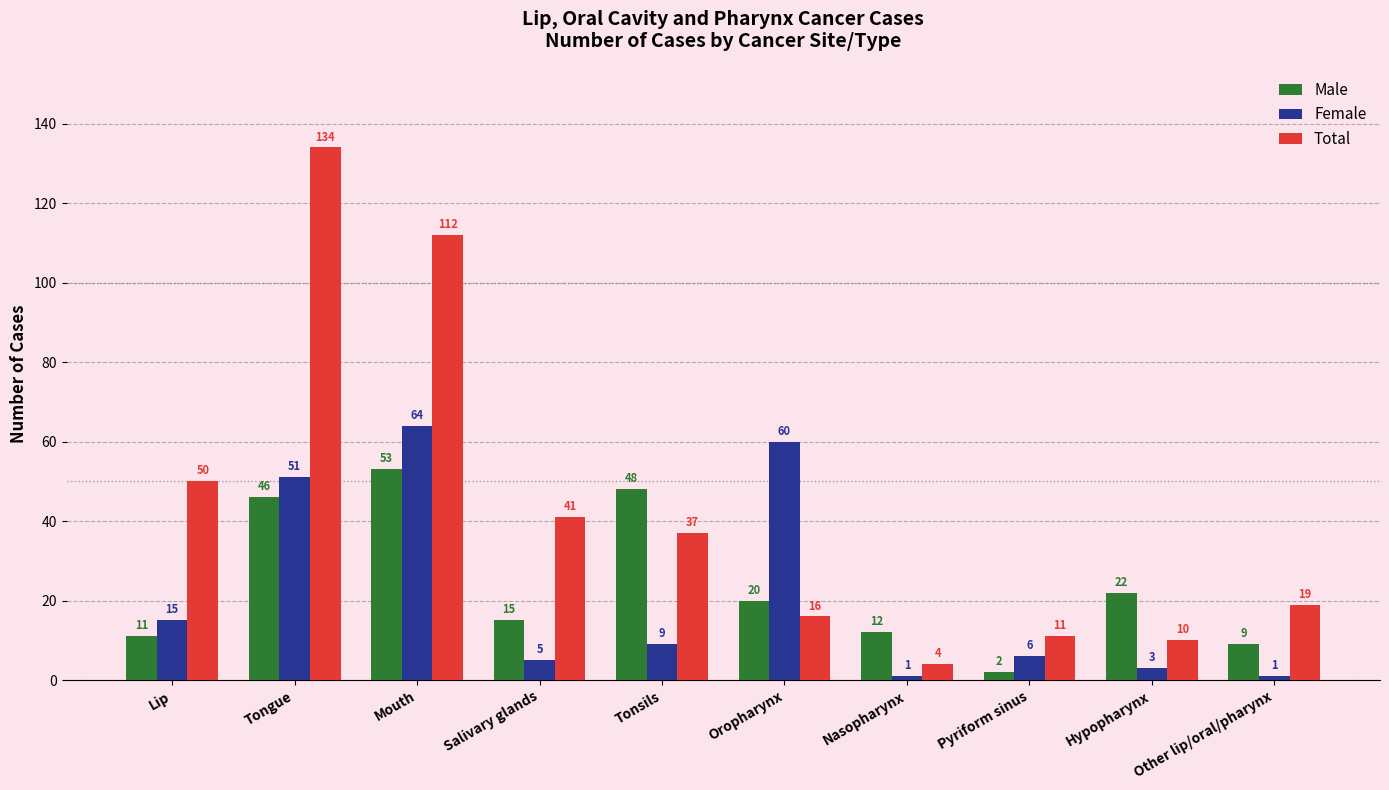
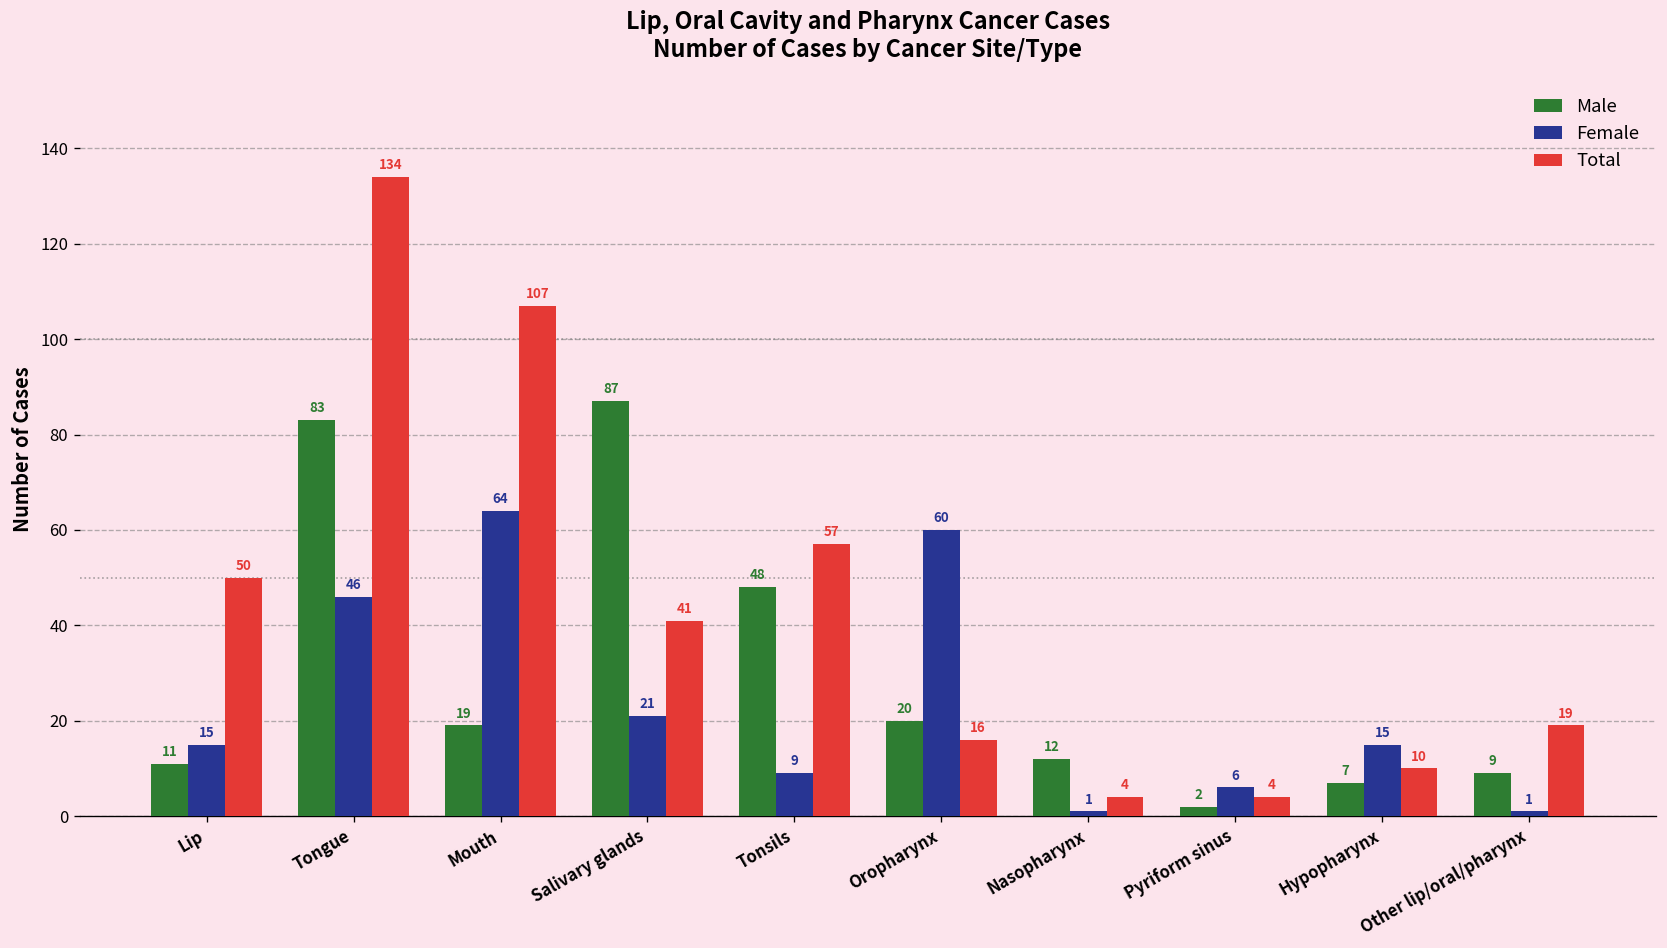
  {
    "Male": {
      "Lip": 11,
-     "Tongue": 46,
-     "Mouth": 53,
-     "Salivary glands": 15,
+     "Tongue": 83,
+     "Mouth": 19,
+     "Salivary glands": 87,
      "Tonsils": 48,
      "Oropharynx": 20,
      "Nasopharynx": 12,
      "Pyriform sinus": 2,
-     "Hypopharynx": 22,
+     "Hypopharynx": 7,
      "Other lip/oral/pharynx": 9
    },
    "Female": {
      "Lip": 15,
-     "Tongue": 51,
+     "Tongue": 46,
      "Mouth": 64,
-     "Salivary glands": 5,
+     "Salivary glands": 21,
      "Tonsils": 9,
      "Oropharynx": 60,
      "Nasopharynx": 1,
      "Pyriform sinus": 6,
-     "Hypopharynx": 3,
+     "Hypopharynx": 15,
      "Other lip/oral/pharynx": 1
    },
    "Total": {
      "Lip": 50,
      "Tongue": 134,
-     "Mouth": 112,
+     "Mouth": 107,
      "Salivary glands": 41,
-     "Tonsils": 37,
+     "Tonsils": 57,
      "Oropharynx": 16,
      "Nasopharynx": 4,
-     "Pyriform sinus": 11,
+     "Pyriform sinus": 4,
      "Hypopharynx": 10,
      "Other lip/oral/pharynx": 19
    }
  }
